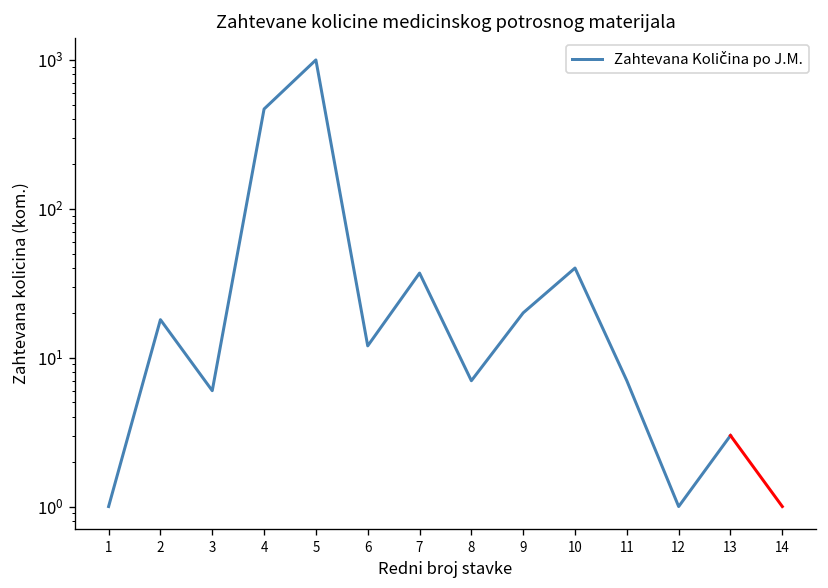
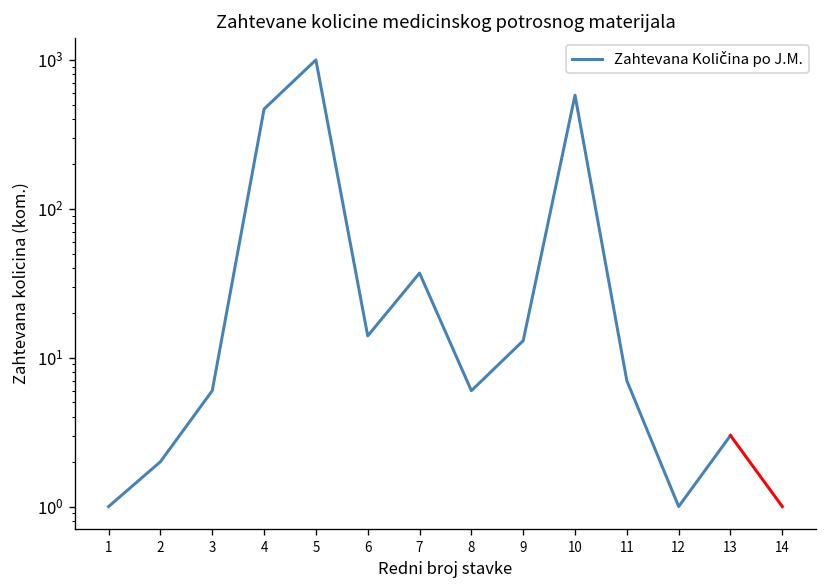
  {
    "Zahtevana Količina po J.M.": {
      "1": 1,
-     "2": 18,
+     "2": 2,
      "3": 6,
      "4": 470,
      "5": 1000,
-     "6": 12,
+     "6": 14,
      "7": 37,
-     "8": 7,
-     "9": 20,
-     "10": 40,
+     "8": 6,
+     "9": 13,
+     "10": 600,
      "11": 7,
      "12": 1
    }
  }
